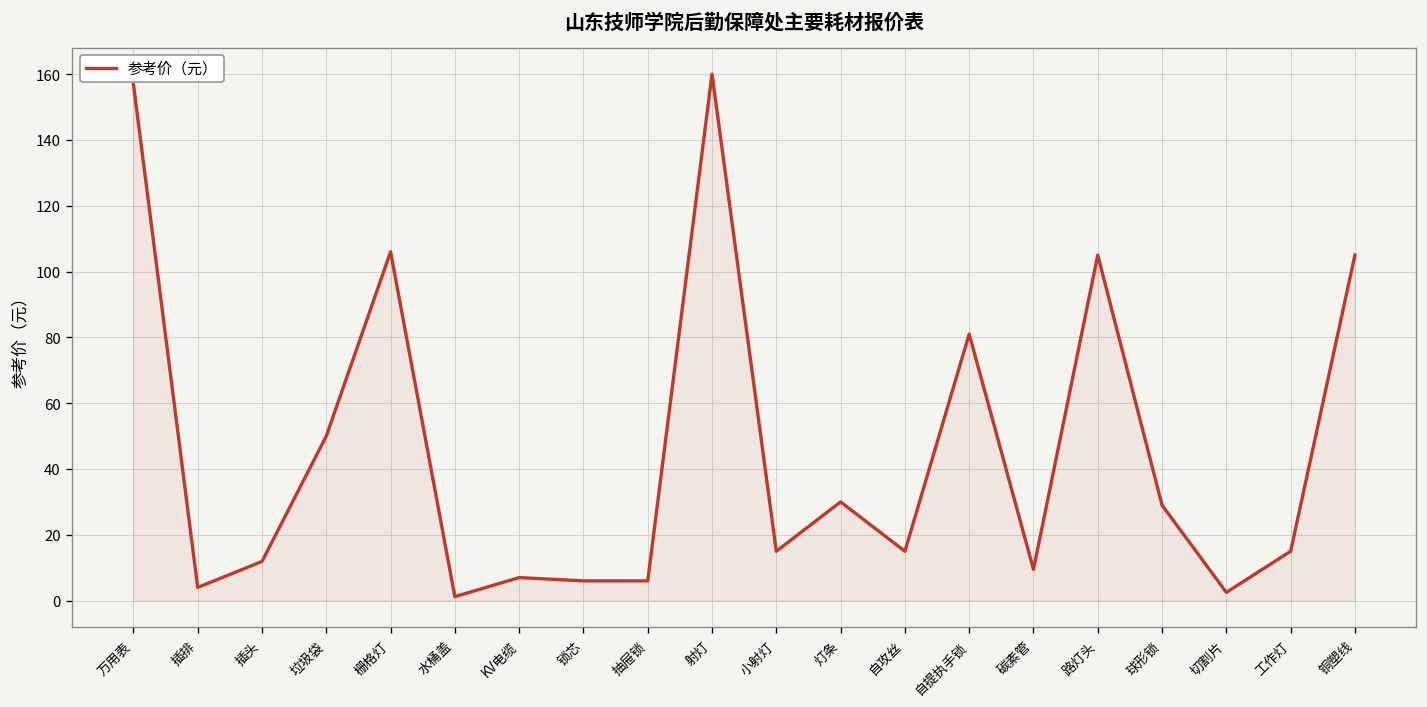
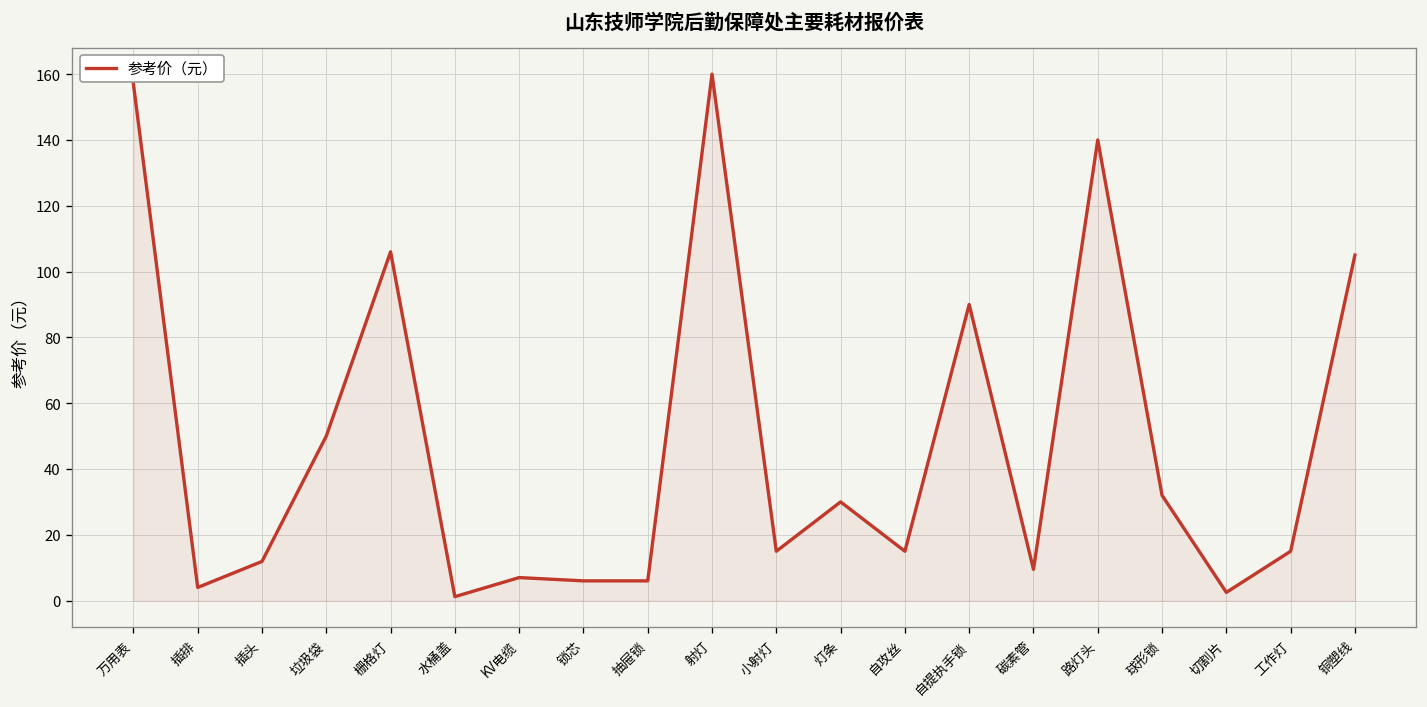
  {
    "万用表": 157,
    "插排": 4,
    "插头": 12,
    "垃圾袋": 50,
    "栅格灯": 106,
    "水桶盖": 1,
    "KV电缆": 7,
    "锁芯": 6,
    "抽屉锁": 6,
    "射灯": 160,
    "小射灯": 15,
    "灯条": 30,
    "自攻丝": 15,
-   "自提执手锁": 81,
+   "自提执手锁": 90,
    "碳素管": 10,
-   "路灯头": 105,
-   "球形锁": 29,
+   "路灯头": 140,
+   "球形锁": 32,
    "切割片": 3,
    "工作灯": 15,
    "铜塑线": 105
  }
